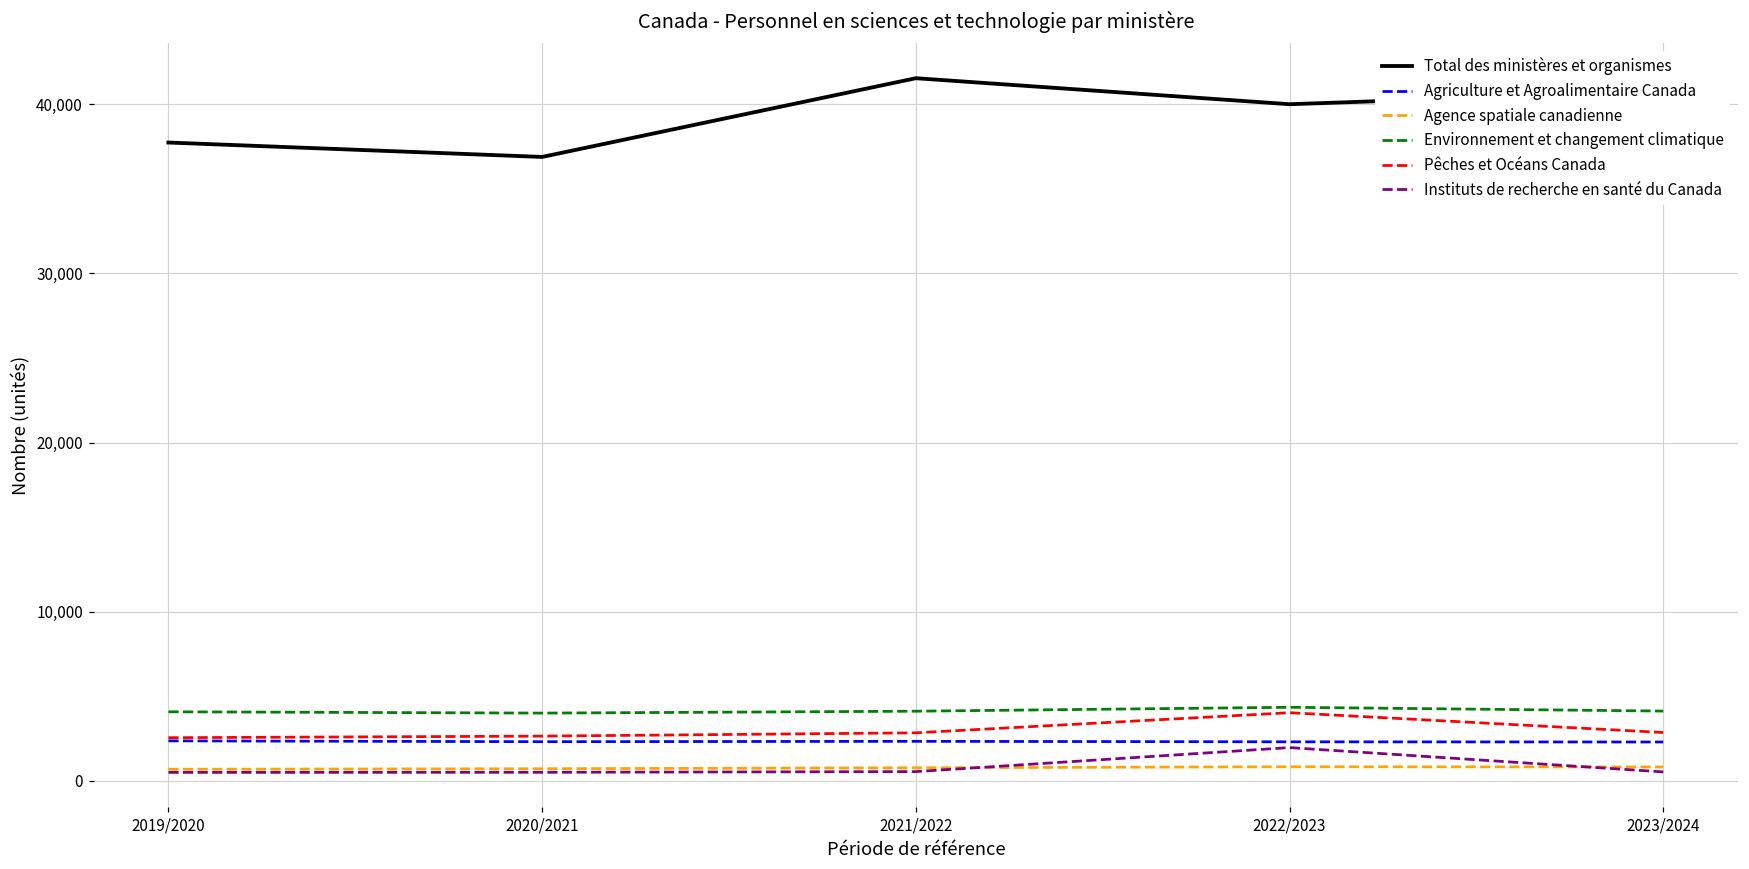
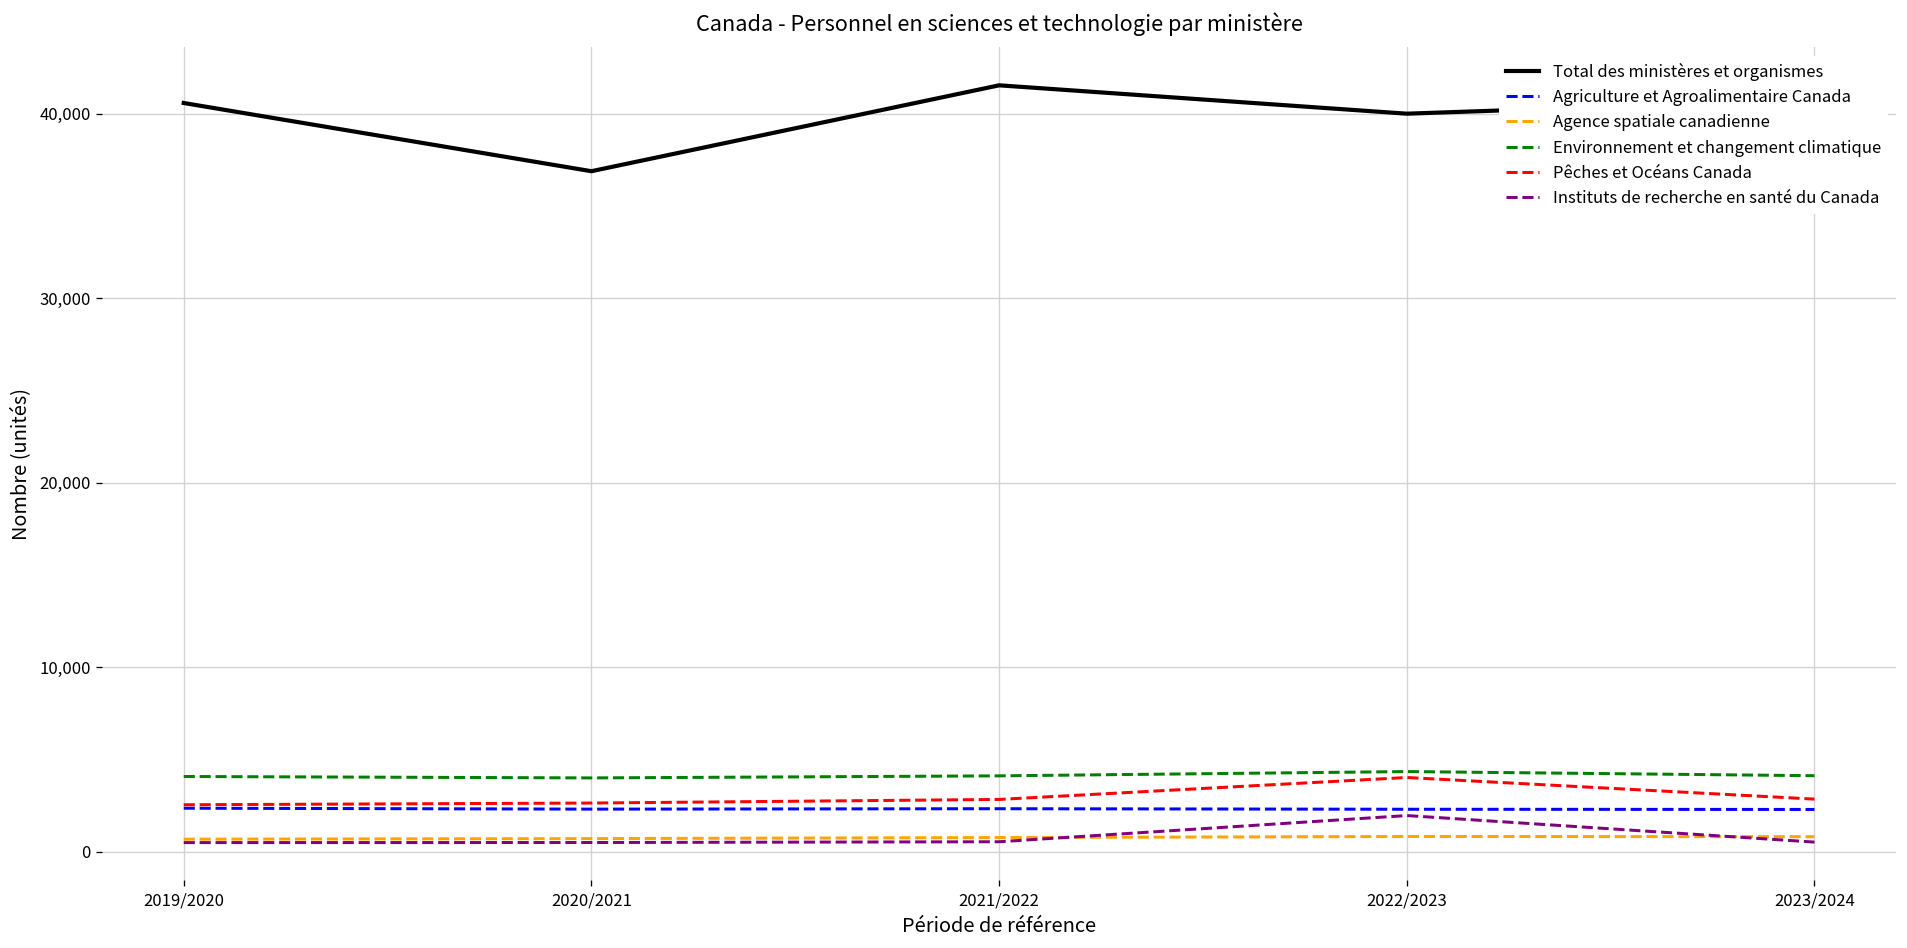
  {
    "Total des ministères et organismes": {
-     "2019/2020": "37,700",
+     "2019/2020": "40,600",
      "2020/2021": "36,900",
      "2021/2022": "41,600",
      "2022/2023": "40,000"
    },
    "Agriculture et Agroalimentaire Canada": {
      "2019/2020": "2,400",
      "2020/2021": "2,300",
      "2021/2022": "2,300",
      "2022/2023": "2,300",
      "2023/2024": "2,300"
    },
    "Agence spatiale canadienne": {
      "2019/2020": "700",
      "2020/2021": "700",
      "2021/2022": "800",
      "2022/2023": "800",
      "2023/2024": "800"
    },
    "Environnement et changement climatique": {
      "2019/2020": "4,100",
      "2020/2021": "4,000",
      "2021/2022": "4,100",
      "2022/2023": "4,300",
      "2023/2024": "4,100"
    },
    "Pêches et Océans Canada": {
      "2019/2020": "2,500",
      "2020/2021": "2,600",
      "2021/2022": "2,800",
      "2022/2023": "4,000",
      "2023/2024": "2,900"
    },
    "Instituts de recherche en santé du Canada": {
      "2019/2020": "500",
      "2020/2021": "500",
      "2021/2022": "500",
      "2022/2023": "2,000",
      "2023/2024": "500"
    }
  }
